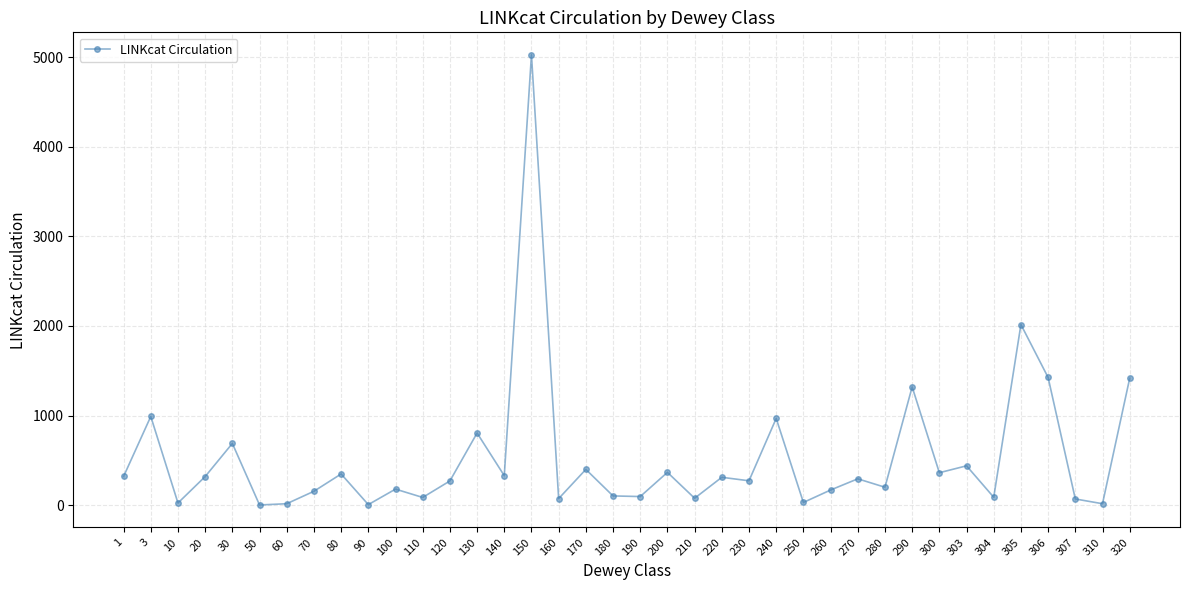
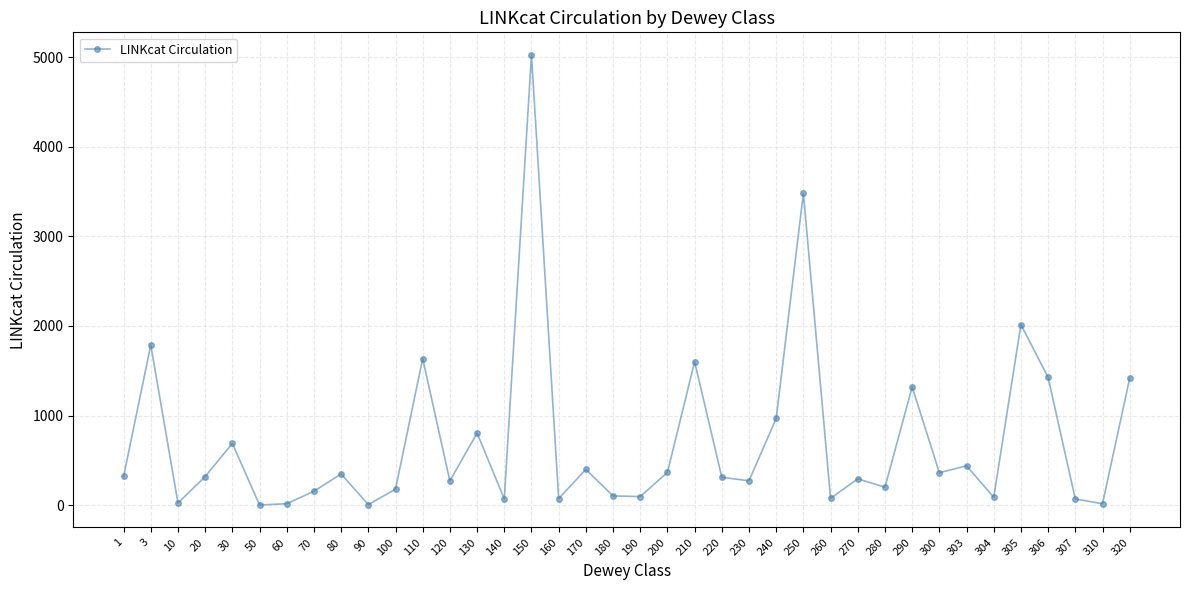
  {
    "1": 300,
-   "3": 1000,
+   "3": 1800,
    "10": 0,
    "20": 300,
    "30": 700,
    "50": 0,
    "60": 0,
    "70": 200,
    "80": 300,
    "90": 0,
    "100": 200,
-   "110": 100,
+   "110": 1600,
    "120": 300,
    "130": 800,
-   "140": 300,
+   "140": 100,
    "150": 5000,
    "160": 100,
    "170": 400,
    "180": 100,
    "190": 100,
    "200": 400,
-   "210": 100,
+   "210": 1600,
    "220": 300,
    "230": 300,
    "240": 1000,
-   "250": 0,
-   "260": 200,
+   "250": 3500,
+   "260": 100,
    "270": 300,
    "280": 200,
    "290": 1300,
    "300": 400,
    "303": 400,
    "304": 100,
    "305": 2000,
    "306": 1400,
    "307": 100,
    "310": 0,
    "320": 1400
  }
